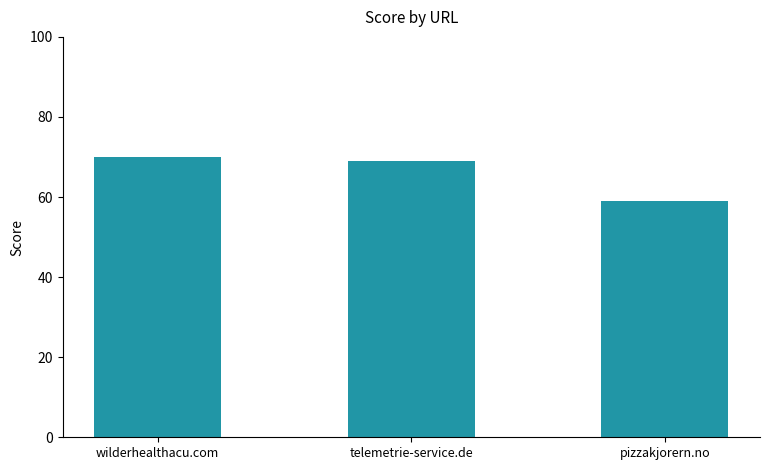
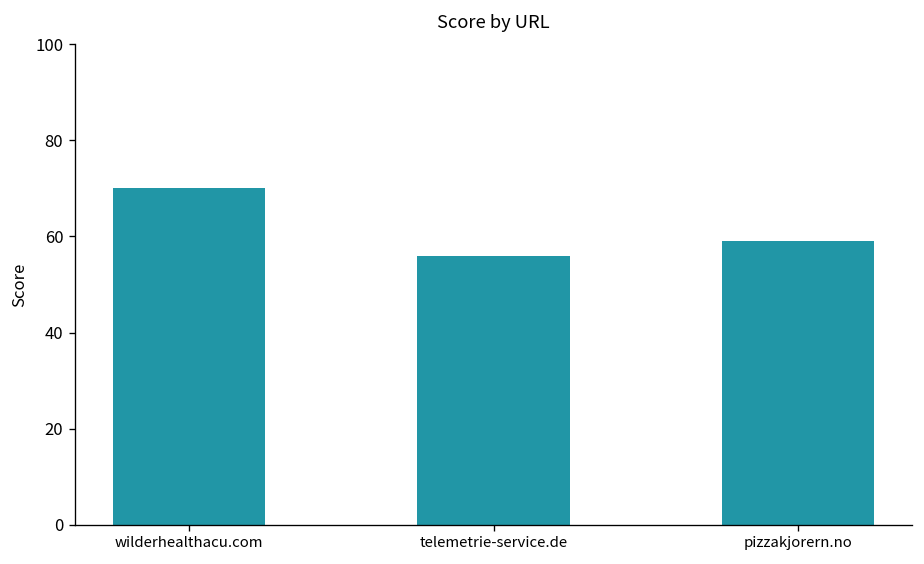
  {
    "wilderhealthacu.com": 70,
-   "telemetrie-service.de": 69,
+   "telemetrie-service.de": 56,
    "pizzakjorern.no": 59
  }
